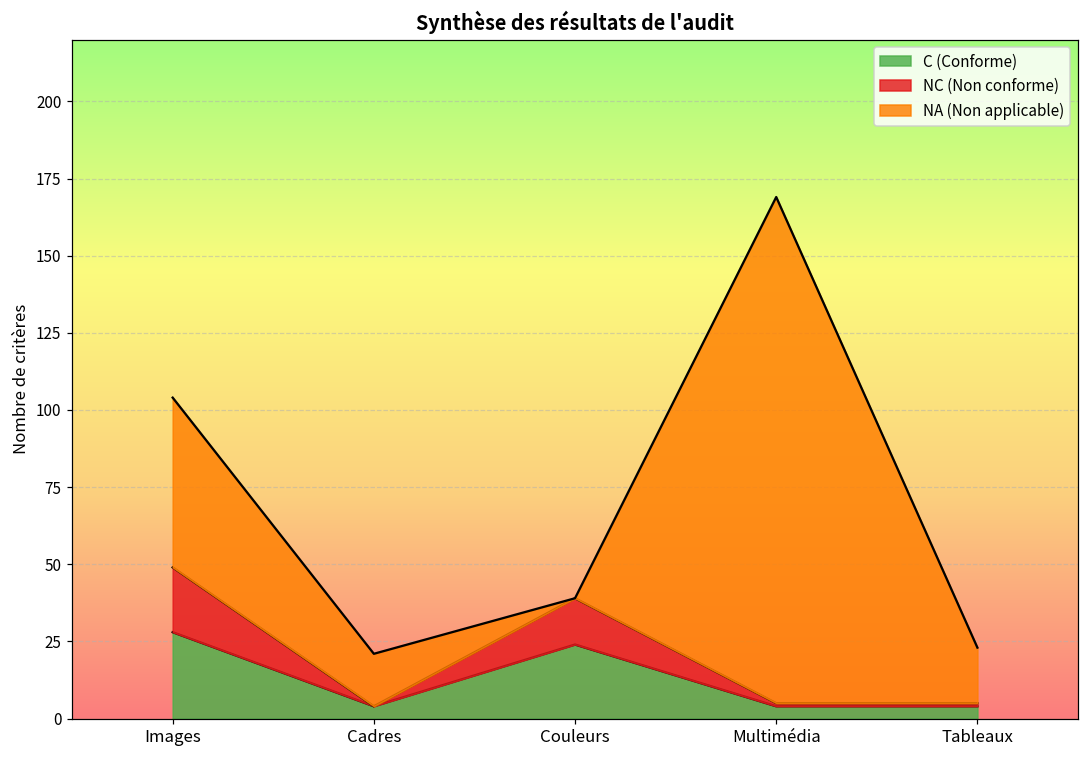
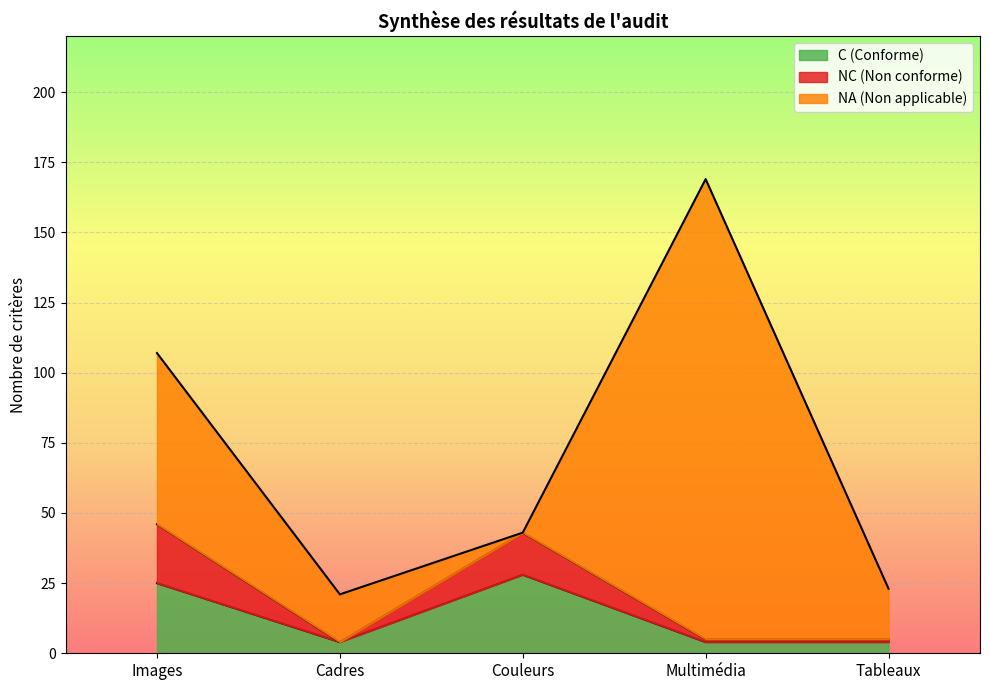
  {
    "C (Conforme)": {
-     "Images": 28,
-     "Couleurs": 24,
+     "Images": 25,
+     "Couleurs": 28,
      "Multimédia": 4,
      "Tableaux": 4
    },
    "NC (Non conforme)": {
      "Images": 21,
      "Multimédia": 1,
      "Tableaux": 1
    },
    "NA (Non applicable)": {
-     "Images": 55,
+     "Images": 61,
      "Cadres": 17,
      "Multimédia": 164,
      "Tableaux": 18
    }
  }
